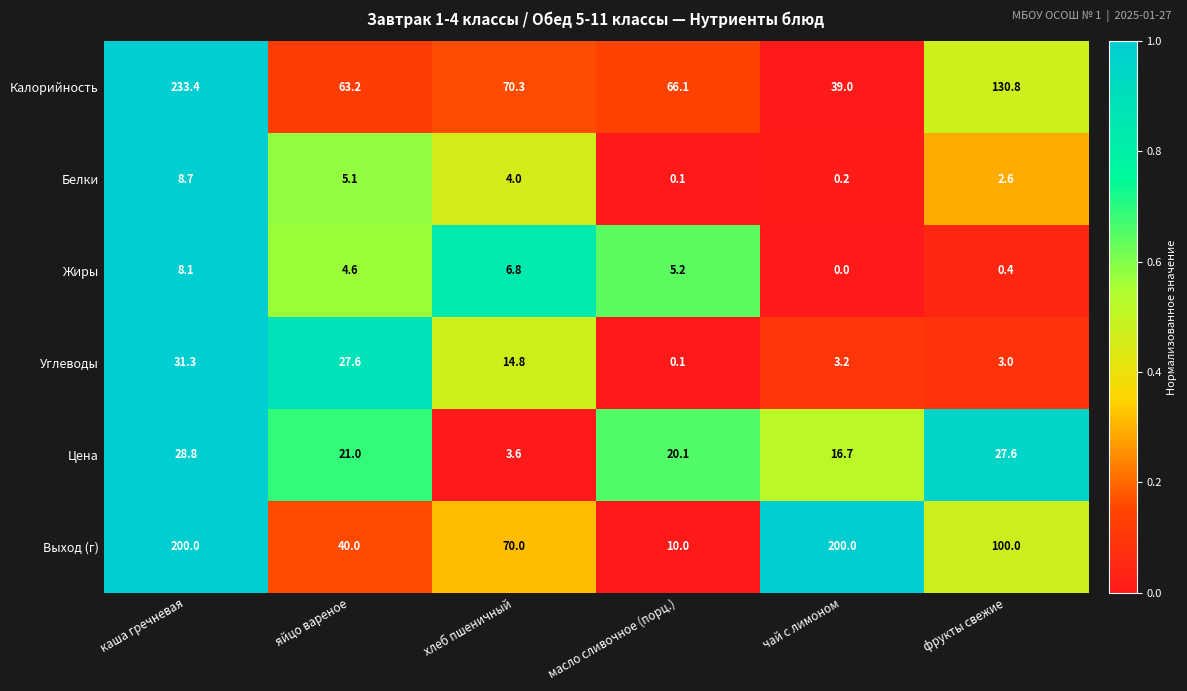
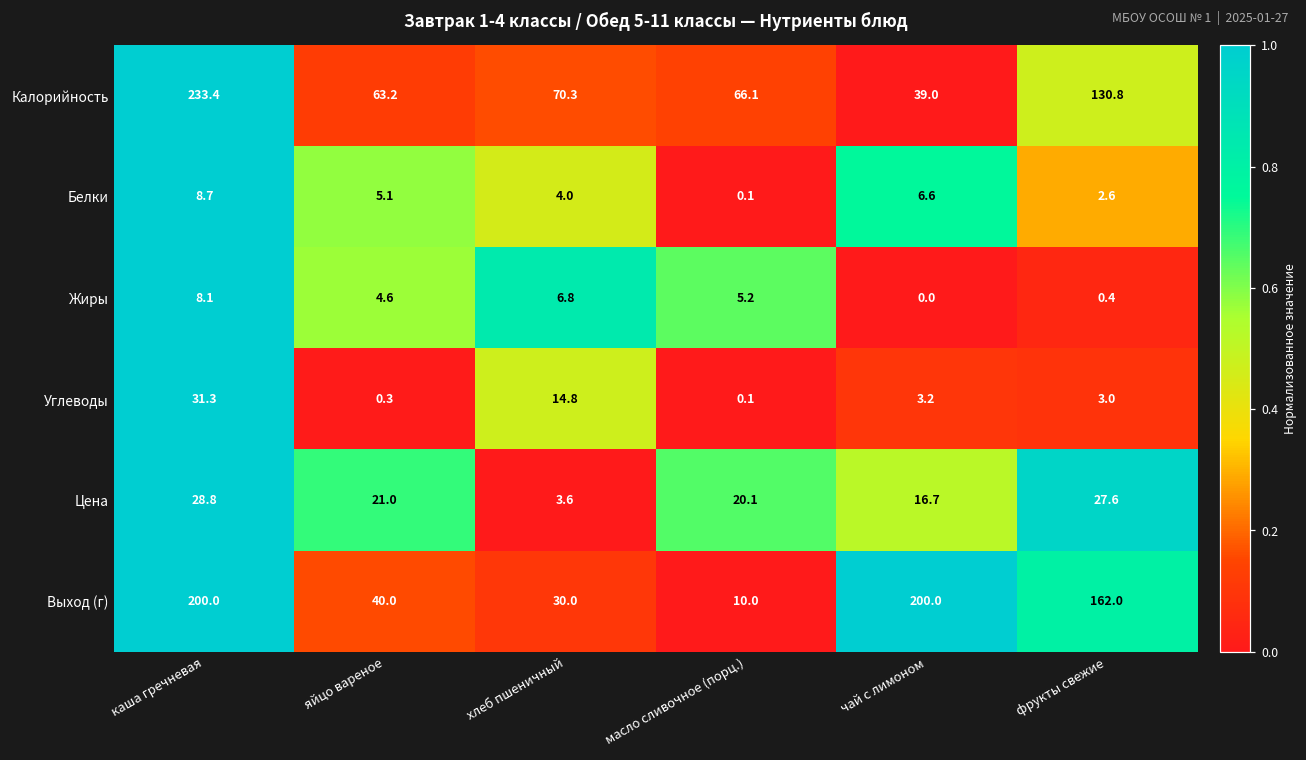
  {
    "Калорийность": {
      "каша гречневая": 233.4,
      "яйцо вареное": 63.2,
      "хлеб пшеничный": 70.3,
      "масло сливочное (порц.)": 66.1,
      "чай с лимоном": 39.0,
      "фрукты свежие": 130.8
    },
    "Белки": {
      "каша гречневая": 8.7,
      "яйцо вареное": 5.1,
      "хлеб пшеничный": 4.0,
      "масло сливочное (порц.)": 0.1,
-     "чай с лимоном": 0.2,
+     "чай с лимоном": 6.6,
      "фрукты свежие": 2.6
    },
    "Жиры": {
      "каша гречневая": 8.1,
      "яйцо вареное": 4.6,
      "хлеб пшеничный": 6.8,
      "масло сливочное (порц.)": 5.2,
      "чай с лимоном": 0.0,
      "фрукты свежие": 0.4
    },
    "Углеводы": {
      "каша гречневая": 31.3,
-     "яйцо вареное": 27.6,
+     "яйцо вареное": 0.3,
      "хлеб пшеничный": 14.8,
      "масло сливочное (порц.)": 0.1,
      "чай с лимоном": 3.2,
      "фрукты свежие": 3.0
    },
    "Цена": {
      "каша гречневая": 28.8,
      "яйцо вареное": 21.0,
      "хлеб пшеничный": 3.6,
      "масло сливочное (порц.)": 20.1,
      "чай с лимоном": 16.7,
      "фрукты свежие": 27.6
    },
    "Выход (г)": {
      "каша гречневая": 200.0,
      "яйцо вареное": 40.0,
-     "хлеб пшеничный": 70.0,
+     "хлеб пшеничный": 30.0,
      "масло сливочное (порц.)": 10.0,
      "чай с лимоном": 200.0,
-     "фрукты свежие": 100.0
+     "фрукты свежие": 162.0
    }
  }
